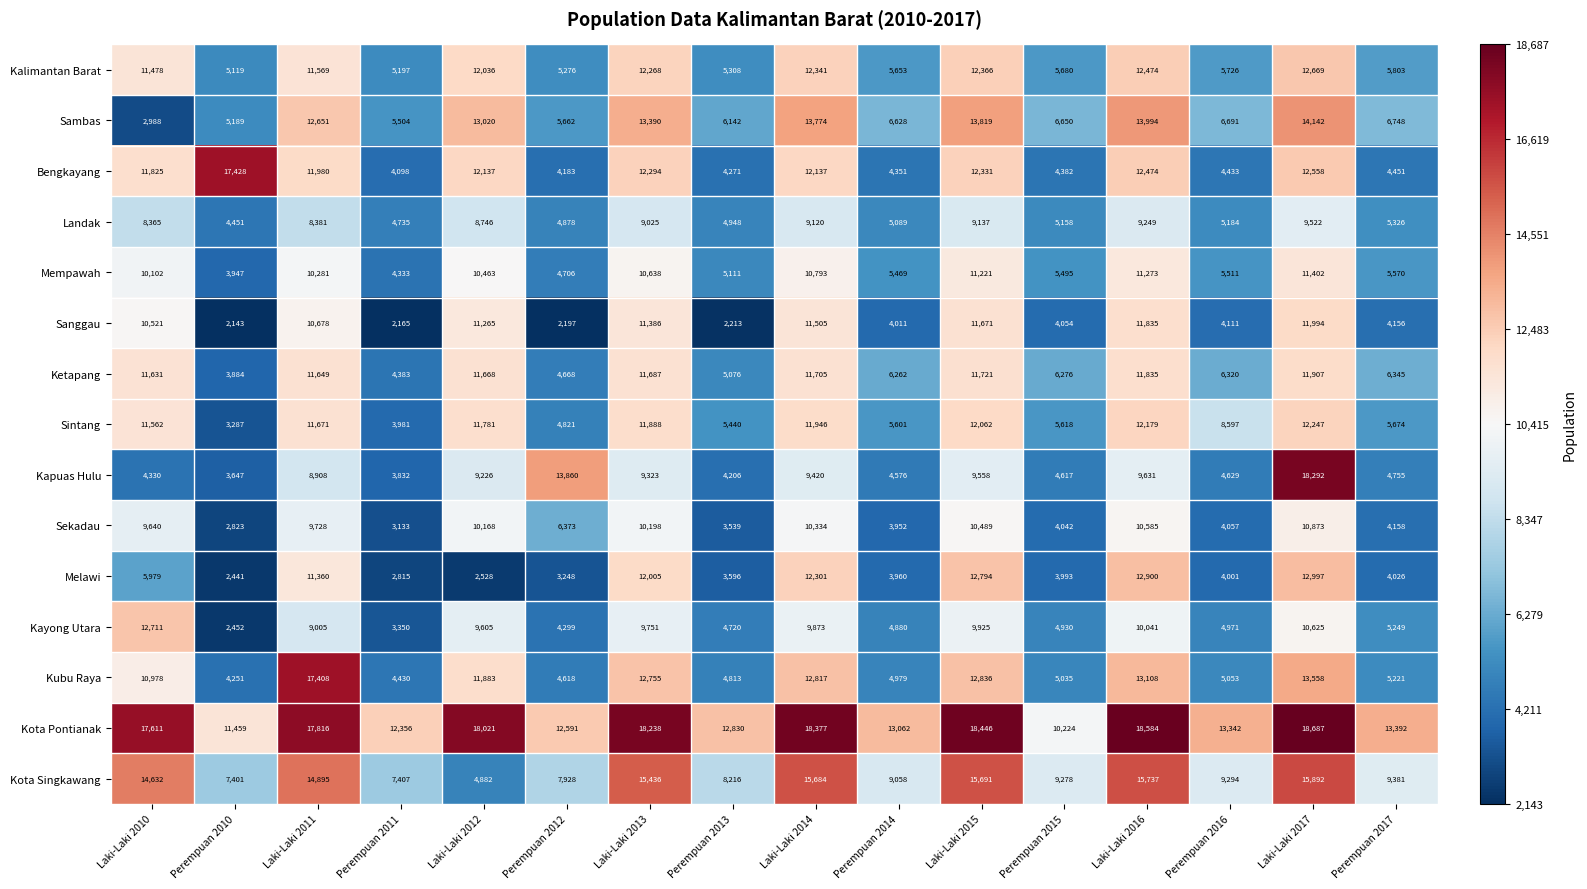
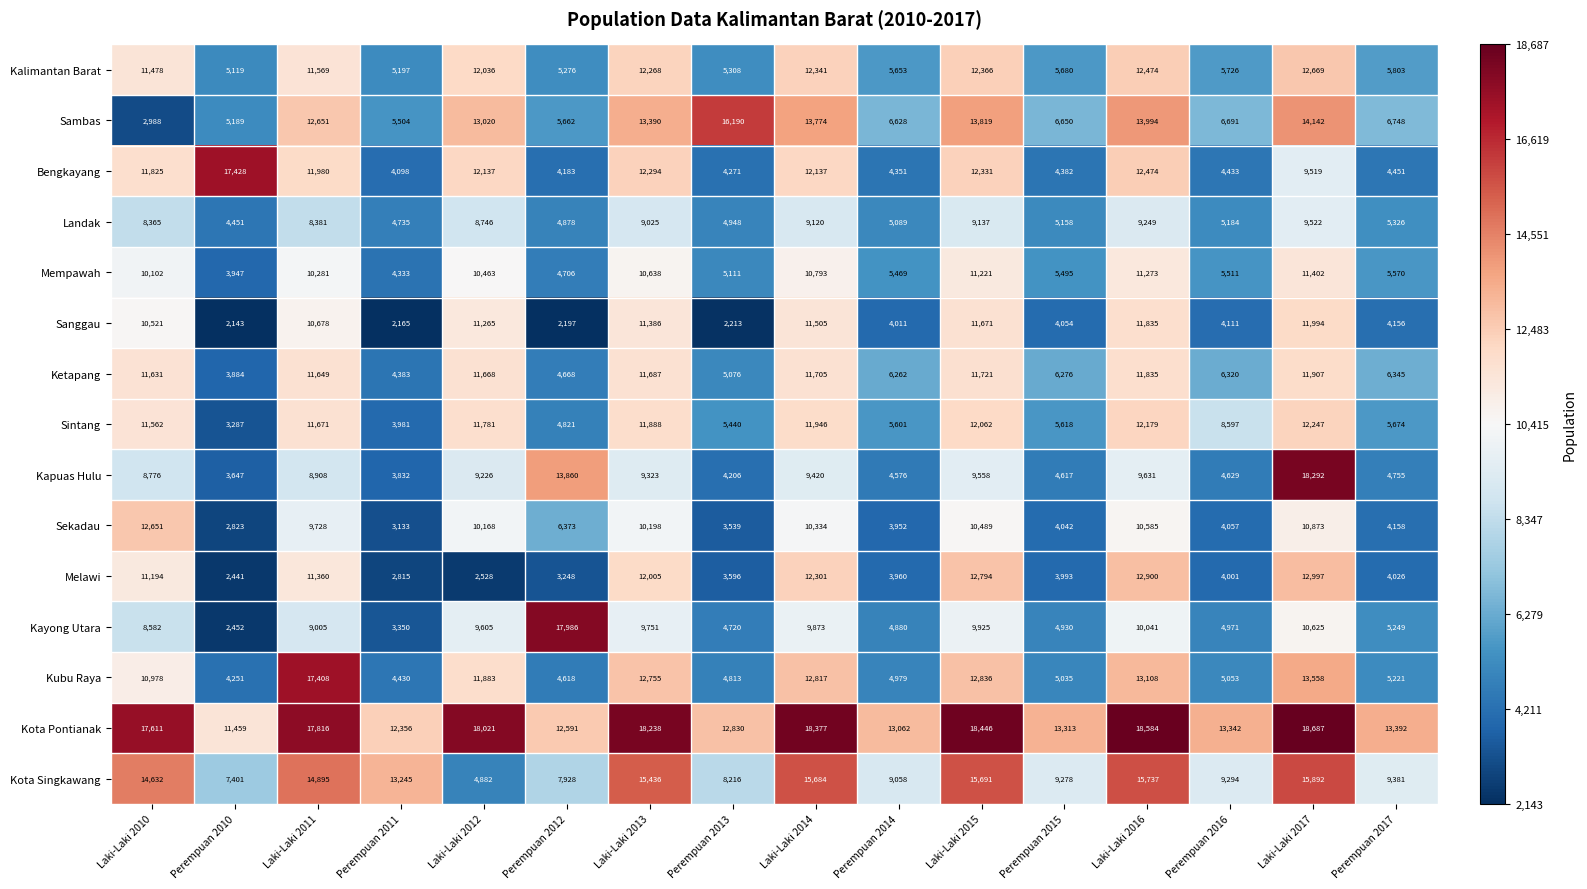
  {
    "Sambas": {
      "Laki-Laki 2010": "2,988",
      "Perempuan 2010": "5,189",
      "Laki-Laki 2011": "12,651",
      "Perempuan 2011": "5,504",
      "Laki-Laki 2012": "13,020",
      "Perempuan 2012": "5,662",
      "Laki-Laki 2013": "13,390",
-     "Perempuan 2013": "6,142",
+     "Perempuan 2013": "16,190",
      "Laki-Laki 2014": "13,774",
      "Perempuan 2014": "6,628",
      "Laki-Laki 2015": "13,819",
      "Perempuan 2015": "6,650",
      "Laki-Laki 2016": "13,994",
      "Perempuan 2016": "6,691",
      "Laki-Laki 2017": "14,142",
      "Perempuan 2017": "6,748"
    },
    "Bengkayang": {
      "Laki-Laki 2010": "11,825",
      "Perempuan 2010": "17,428",
      "Laki-Laki 2011": "11,980",
      "Perempuan 2011": "4,098",
      "Laki-Laki 2012": "12,137",
      "Perempuan 2012": "4,183",
      "Laki-Laki 2013": "12,294",
      "Perempuan 2013": "4,271",
      "Laki-Laki 2014": "12,137",
      "Perempuan 2014": "4,351",
      "Laki-Laki 2015": "12,331",
      "Perempuan 2015": "4,382",
      "Laki-Laki 2016": "12,474",
      "Perempuan 2016": "4,433",
-     "Laki-Laki 2017": "12,558",
+     "Laki-Laki 2017": "9,519",
      "Perempuan 2017": "4,451"
    },
    "Kapuas Hulu": {
-     "Laki-Laki 2010": "4,330",
+     "Laki-Laki 2010": "8,776",
      "Perempuan 2010": "3,647",
      "Laki-Laki 2011": "8,908",
      "Perempuan 2011": "3,832",
      "Laki-Laki 2012": "9,226",
      "Perempuan 2012": "13,860",
      "Laki-Laki 2013": "9,323",
      "Perempuan 2013": "4,206",
      "Laki-Laki 2014": "9,420",
      "Perempuan 2014": "4,576",
      "Laki-Laki 2015": "9,558",
      "Perempuan 2015": "4,617",
      "Laki-Laki 2016": "9,631",
      "Perempuan 2016": "4,629",
      "Laki-Laki 2017": "18,292",
      "Perempuan 2017": "4,755"
    },
    "Sekadau": {
-     "Laki-Laki 2010": "9,640",
+     "Laki-Laki 2010": "12,651",
      "Perempuan 2010": "2,823",
      "Laki-Laki 2011": "9,728",
      "Perempuan 2011": "3,133",
      "Laki-Laki 2012": "10,168",
      "Perempuan 2012": "6,373",
      "Laki-Laki 2013": "10,198",
      "Perempuan 2013": "3,539",
      "Laki-Laki 2014": "10,334",
      "Perempuan 2014": "3,952",
      "Laki-Laki 2015": "10,489",
      "Perempuan 2015": "4,042",
      "Laki-Laki 2016": "10,585",
      "Perempuan 2016": "4,057",
      "Laki-Laki 2017": "10,873",
      "Perempuan 2017": "4,158"
    },
    "Melawi": {
-     "Laki-Laki 2010": "5,979",
+     "Laki-Laki 2010": "11,194",
      "Perempuan 2010": "2,441",
      "Laki-Laki 2011": "11,360",
      "Perempuan 2011": "2,815",
      "Laki-Laki 2012": "2,528",
      "Perempuan 2012": "3,248",
      "Laki-Laki 2013": "12,005",
      "Perempuan 2013": "3,596",
      "Laki-Laki 2014": "12,301",
      "Perempuan 2014": "3,960",
      "Laki-Laki 2015": "12,794",
      "Perempuan 2015": "3,993",
      "Laki-Laki 2016": "12,900",
      "Perempuan 2016": "4,001",
      "Laki-Laki 2017": "12,997",
      "Perempuan 2017": "4,026"
    },
    "Kayong Utara": {
-     "Laki-Laki 2010": "12,711",
+     "Laki-Laki 2010": "8,582",
      "Perempuan 2010": "2,452",
      "Laki-Laki 2011": "9,005",
      "Perempuan 2011": "3,350",
      "Laki-Laki 2012": "9,605",
-     "Perempuan 2012": "4,299",
+     "Perempuan 2012": "17,986",
      "Laki-Laki 2013": "9,751",
      "Perempuan 2013": "4,720",
      "Laki-Laki 2014": "9,873",
      "Perempuan 2014": "4,880",
      "Laki-Laki 2015": "9,925",
      "Perempuan 2015": "4,930",
      "Laki-Laki 2016": "10,041",
      "Perempuan 2016": "4,971",
      "Laki-Laki 2017": "10,625",
      "Perempuan 2017": "5,249"
    },
    "Kota Pontianak": {
      "Laki-Laki 2010": "17,611",
      "Perempuan 2010": "11,459",
      "Laki-Laki 2011": "17,816",
      "Perempuan 2011": "12,356",
      "Laki-Laki 2012": "18,021",
      "Perempuan 2012": "12,591",
      "Laki-Laki 2013": "18,238",
      "Perempuan 2013": "12,830",
      "Laki-Laki 2014": "18,377",
      "Perempuan 2014": "13,062",
      "Laki-Laki 2015": "18,446",
-     "Perempuan 2015": "10,224",
+     "Perempuan 2015": "13,313",
      "Laki-Laki 2016": "18,584",
      "Perempuan 2016": "13,342",
      "Laki-Laki 2017": "18,687",
      "Perempuan 2017": "13,392"
    },
    "Kota Singkawang": {
      "Laki-Laki 2010": "14,632",
      "Perempuan 2010": "7,401",
      "Laki-Laki 2011": "14,895",
-     "Perempuan 2011": "7,407",
+     "Perempuan 2011": "13,245",
      "Laki-Laki 2012": "4,882",
      "Perempuan 2012": "7,928",
      "Laki-Laki 2013": "15,436",
      "Perempuan 2013": "8,216",
      "Laki-Laki 2014": "15,684",
      "Perempuan 2014": "9,058",
      "Laki-Laki 2015": "15,691",
      "Perempuan 2015": "9,278",
      "Laki-Laki 2016": "15,737",
      "Perempuan 2016": "9,294",
      "Laki-Laki 2017": "15,892",
      "Perempuan 2017": "9,381"
    }
  }
